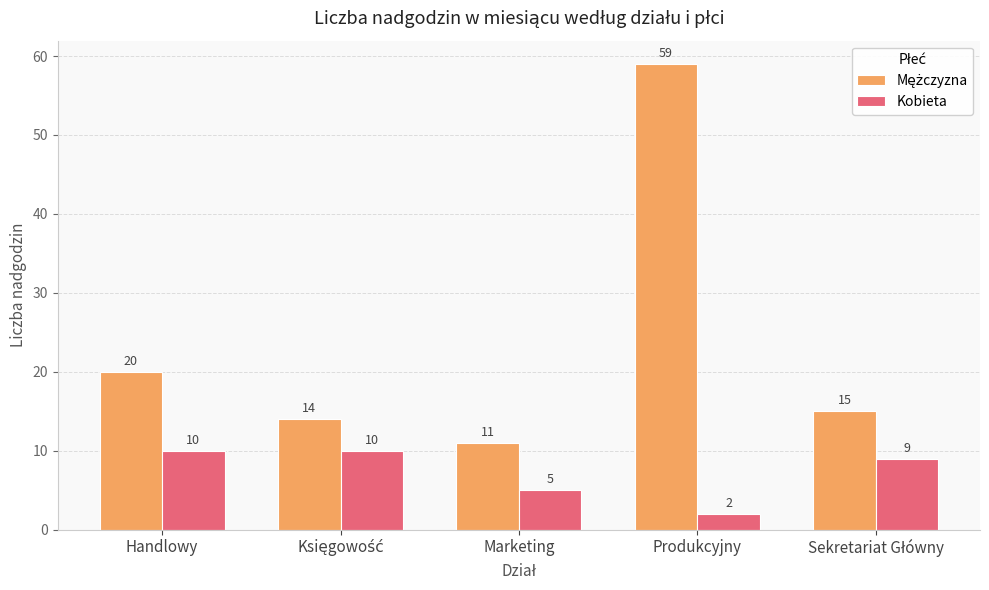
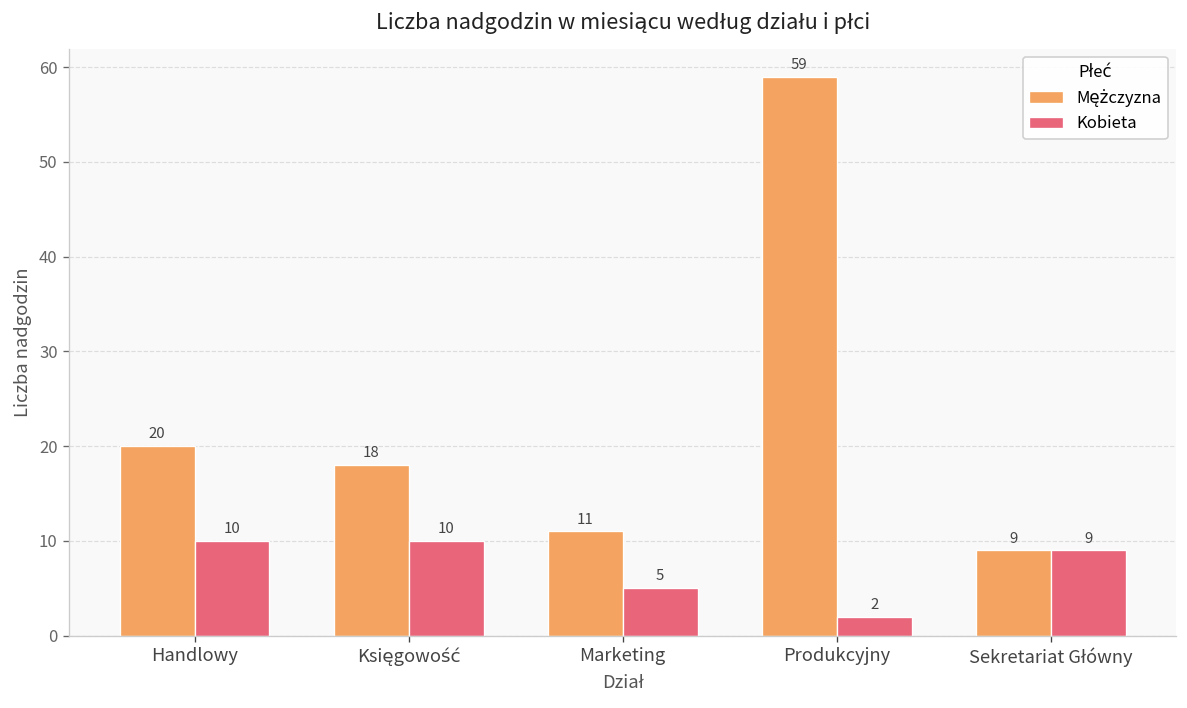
  {
    "Mężczyzna": {
      "Handlowy": 20,
-     "Księgowość": 14,
+     "Księgowość": 18,
      "Marketing": 11,
      "Produkcyjny": 59,
-     "Sekretariat Główny": 15
+     "Sekretariat Główny": 9
    },
    "Kobieta": {
      "Handlowy": 10,
      "Księgowość": 10,
      "Marketing": 5,
      "Produkcyjny": 2,
      "Sekretariat Główny": 9
    }
  }
